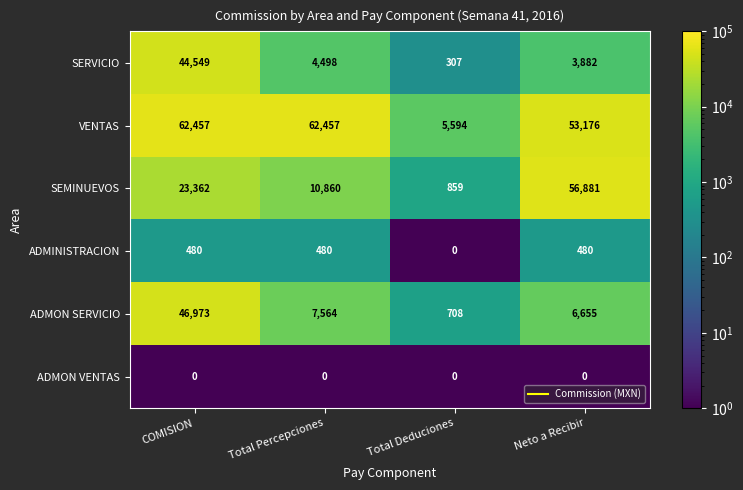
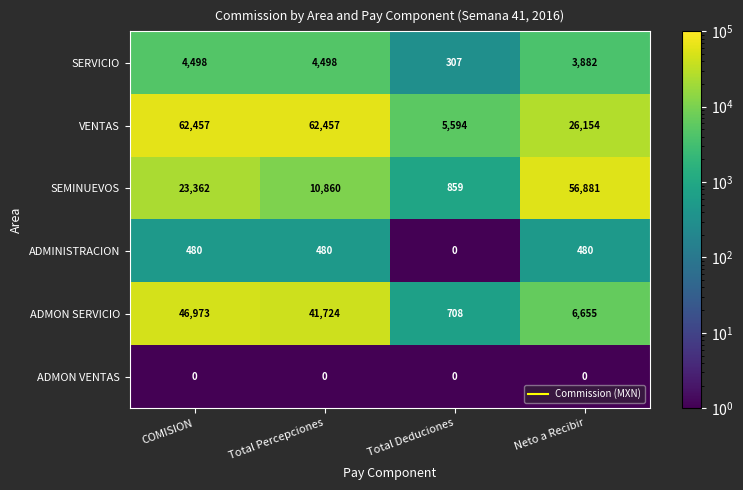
  {
    "SERVICIO": {
-     "COMISION": "44,549",
+     "COMISION": "4,498",
      "Total Percepciones": "4,498",
      "Total Deduciones": "307",
      "Neto a Recibir": "3,882"
    },
    "VENTAS": {
      "COMISION": "62,457",
      "Total Percepciones": "62,457",
      "Total Deduciones": "5,594",
-     "Neto a Recibir": "53,176"
+     "Neto a Recibir": "26,154"
    },
    "SEMINUEVOS": {
      "COMISION": "23,362",
      "Total Percepciones": "10,860",
      "Total Deduciones": "859",
      "Neto a Recibir": "56,881"
    },
    "ADMINISTRACION": {
      "COMISION": "480",
      "Total Percepciones": "480",
      "Total Deduciones": "0",
      "Neto a Recibir": "480"
    },
    "ADMON SERVICIO": {
      "COMISION": "46,973",
-     "Total Percepciones": "7,564",
+     "Total Percepciones": "41,724",
      "Total Deduciones": "708",
      "Neto a Recibir": "6,655"
    },
    "ADMON VENTAS": {
      "COMISION": "0",
      "Total Percepciones": "0",
      "Total Deduciones": "0",
      "Neto a Recibir": "0"
    }
  }
